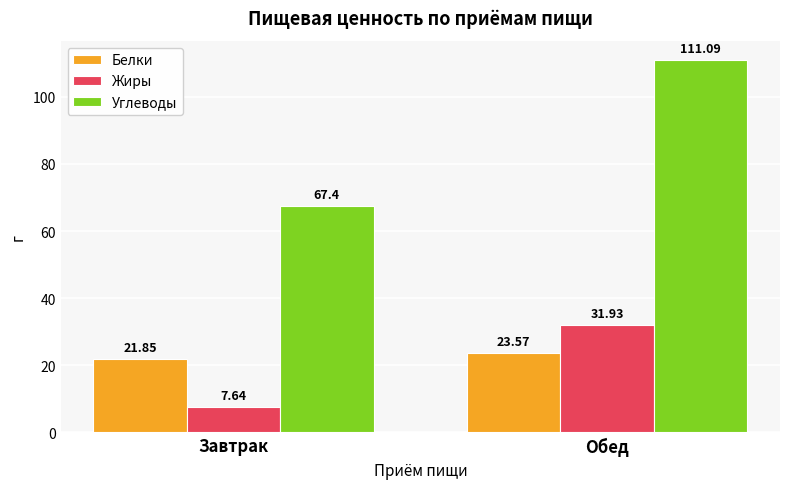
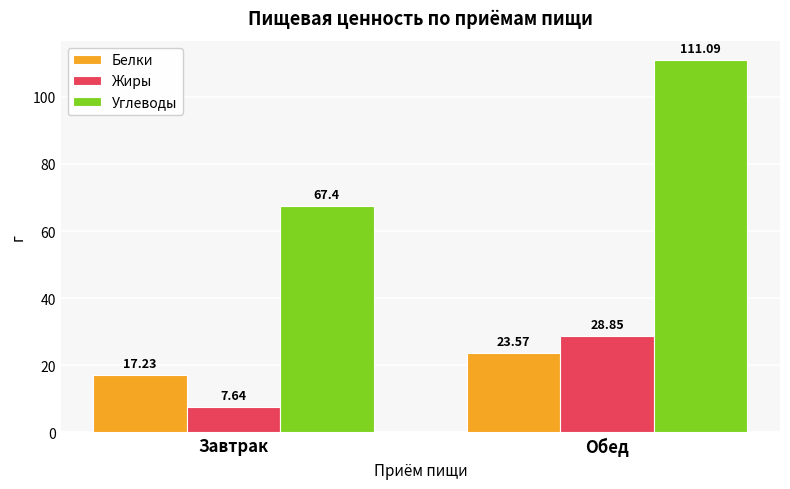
  {
    "Белки": {
-     "Завтрак": 21.85,
+     "Завтрак": 17.23,
      "Обед": 23.57
    },
    "Жиры": {
      "Завтрак": 7.64,
-     "Обед": 31.93
+     "Обед": 28.85
    },
    "Углеводы": {
      "Завтрак": 67.4,
      "Обед": 111.09
    }
  }
